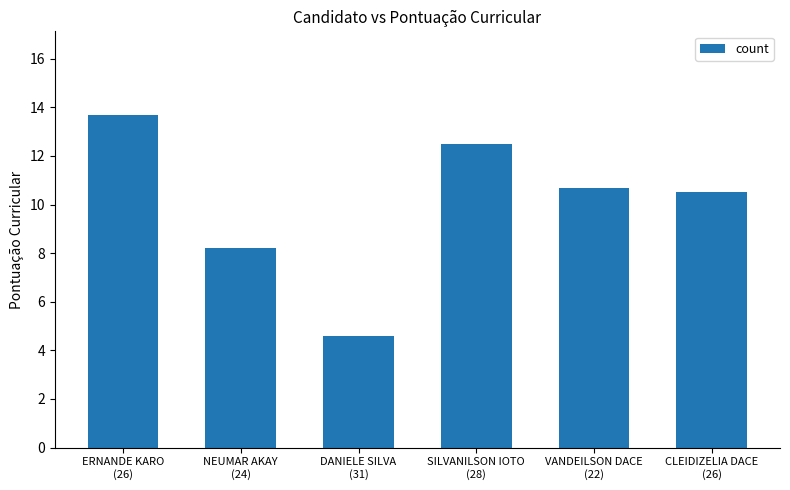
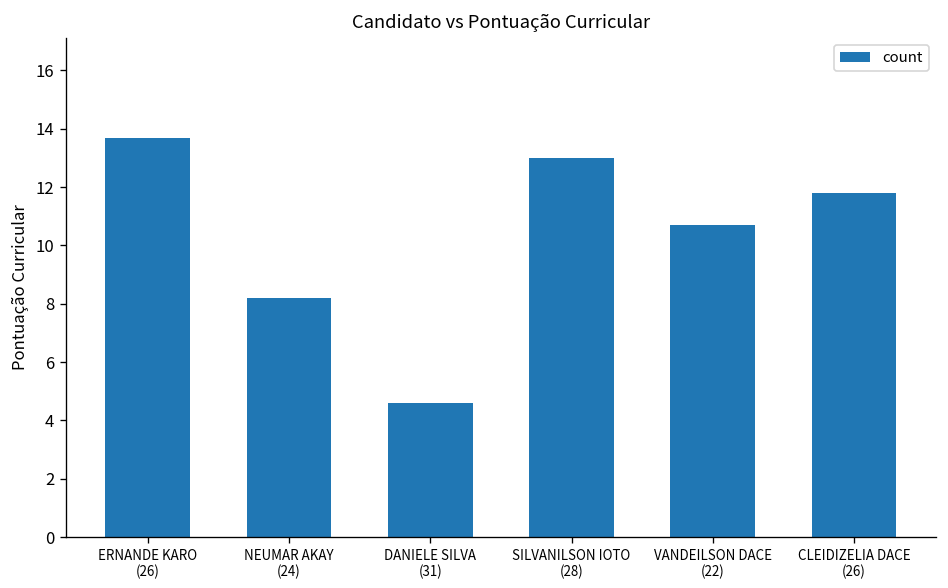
  {
    "ERNANDE KARO (26)": 13.7,
    "NEUMAR AKAY (24)": 8.2,
    "DANIELE SILVA (31)": 4.6,
-   "SILVANILSON IOTO (28)": 12.5,
+   "SILVANILSON IOTO (28)": 13.0,
    "VANDEILSON DACE (22)": 10.7,
-   "CLEIDIZELIA DACE (26)": 10.5
+   "CLEIDIZELIA DACE (26)": 11.8
  }
